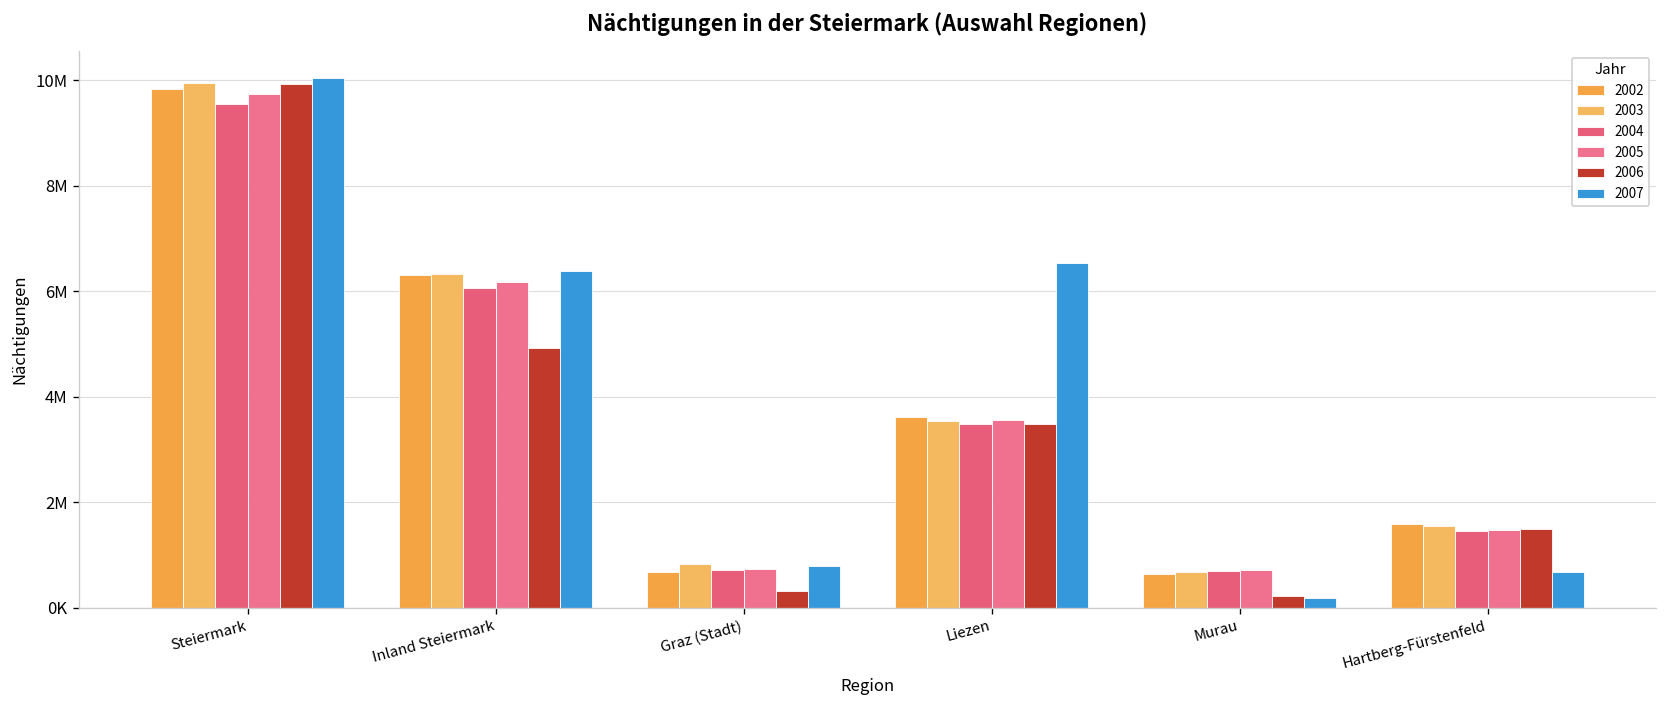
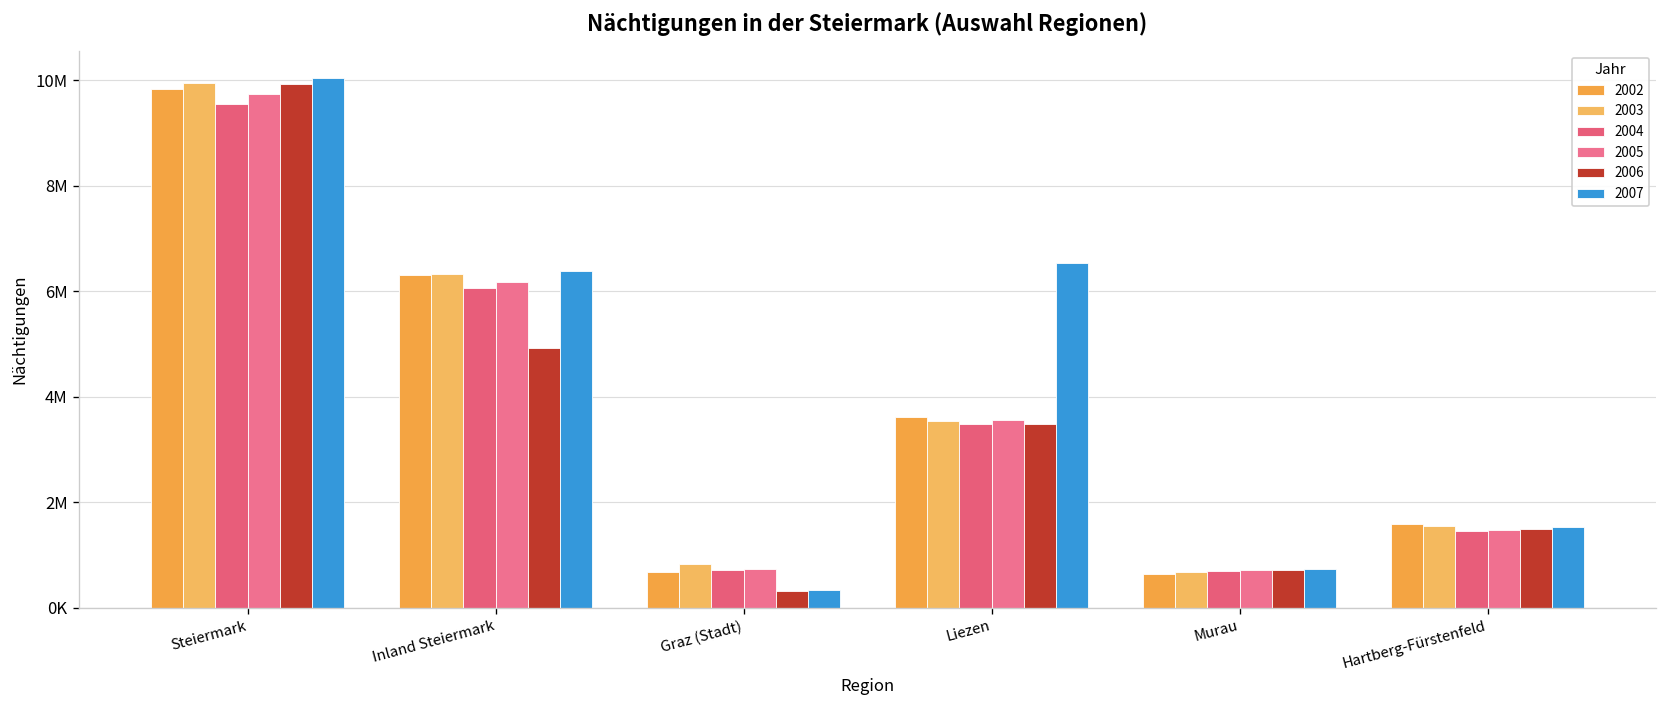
  {
    "2006": {
      "Steiermark": 9900000,
      "Inland Steiermark": 4900000,
      "Graz (Stadt)": 300000,
      "Liezen": 3500000,
-     "Murau": 200000,
+     "Murau": 700000,
      "Hartberg-Fürstenfeld": 1500000
    },
    "2007": {
      "Steiermark": 10000000,
      "Inland Steiermark": 6400000,
-     "Graz (Stadt)": 800000,
+     "Graz (Stadt)": 300000,
      "Liezen": 6500000,
-     "Murau": 200000,
-     "Hartberg-Fürstenfeld": 700000
+     "Murau": 700000,
+     "Hartberg-Fürstenfeld": 1500000
    }
  }
